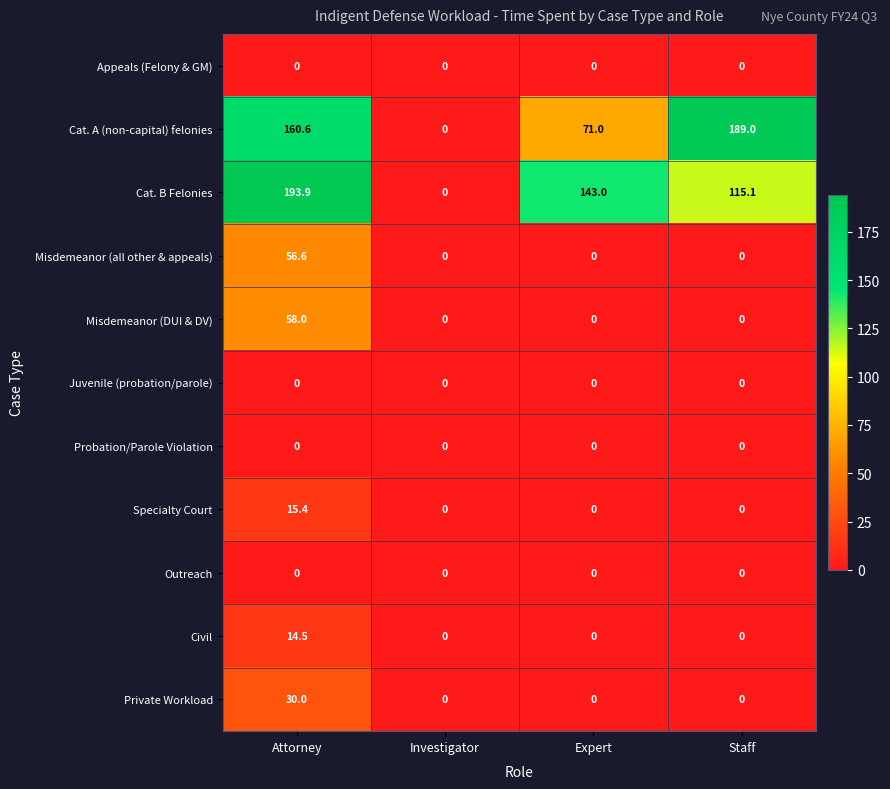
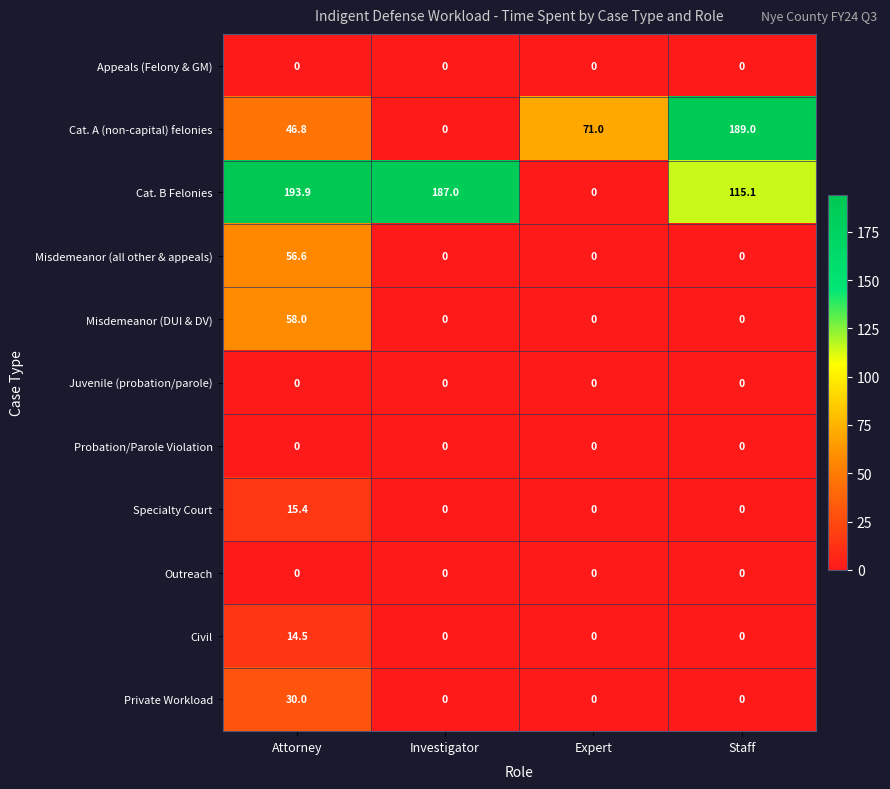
  {
    "Appeals (Felony & GM)": {
      "Attorney": 0,
      "Investigator": 0,
      "Expert": 0,
      "Staff": 0
    },
    "Cat. A (non-capital) felonies": {
-     "Attorney": 160.6,
+     "Attorney": 46.8,
      "Investigator": 0,
      "Expert": 71.0,
      "Staff": 189.0
    },
    "Cat. B Felonies": {
      "Attorney": 193.9,
-     "Investigator": 0,
-     "Expert": 143.0,
+     "Investigator": 187.0,
+     "Expert": 0,
      "Staff": 115.1
    },
    "Misdemeanor (all other & appeals)": {
      "Attorney": 56.6,
      "Investigator": 0,
      "Expert": 0,
      "Staff": 0
    },
    "Misdemeanor (DUI & DV)": {
      "Attorney": 58.0,
      "Investigator": 0,
      "Expert": 0,
      "Staff": 0
    },
    "Juvenile (probation/parole)": {
      "Attorney": 0,
      "Investigator": 0,
      "Expert": 0,
      "Staff": 0
    },
    "Probation/Parole Violation": {
      "Attorney": 0,
      "Investigator": 0,
      "Expert": 0,
      "Staff": 0
    },
    "Specialty Court": {
      "Attorney": 15.4,
      "Investigator": 0,
      "Expert": 0,
      "Staff": 0
    },
    "Outreach": {
      "Attorney": 0,
      "Investigator": 0,
      "Expert": 0,
      "Staff": 0
    },
    "Civil": {
      "Attorney": 14.5,
      "Investigator": 0,
      "Expert": 0,
      "Staff": 0
    },
    "Private Workload": {
      "Attorney": 30.0,
      "Investigator": 0,
      "Expert": 0,
      "Staff": 0
    }
  }
